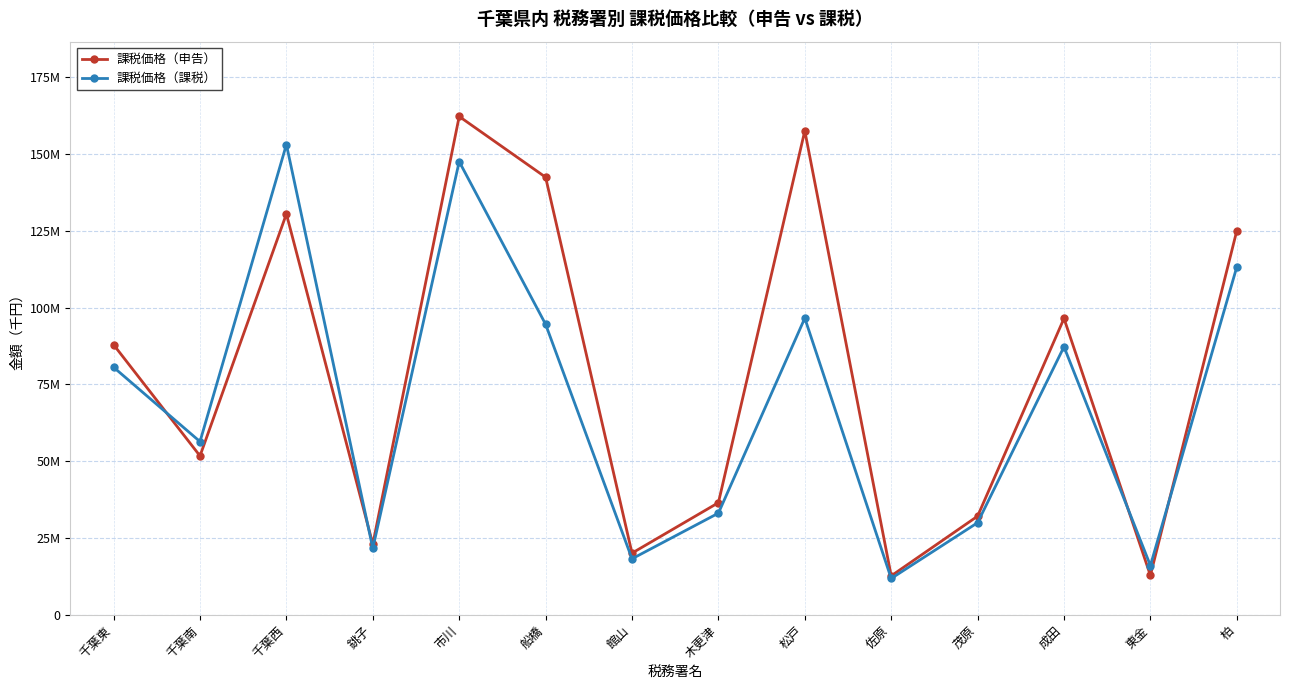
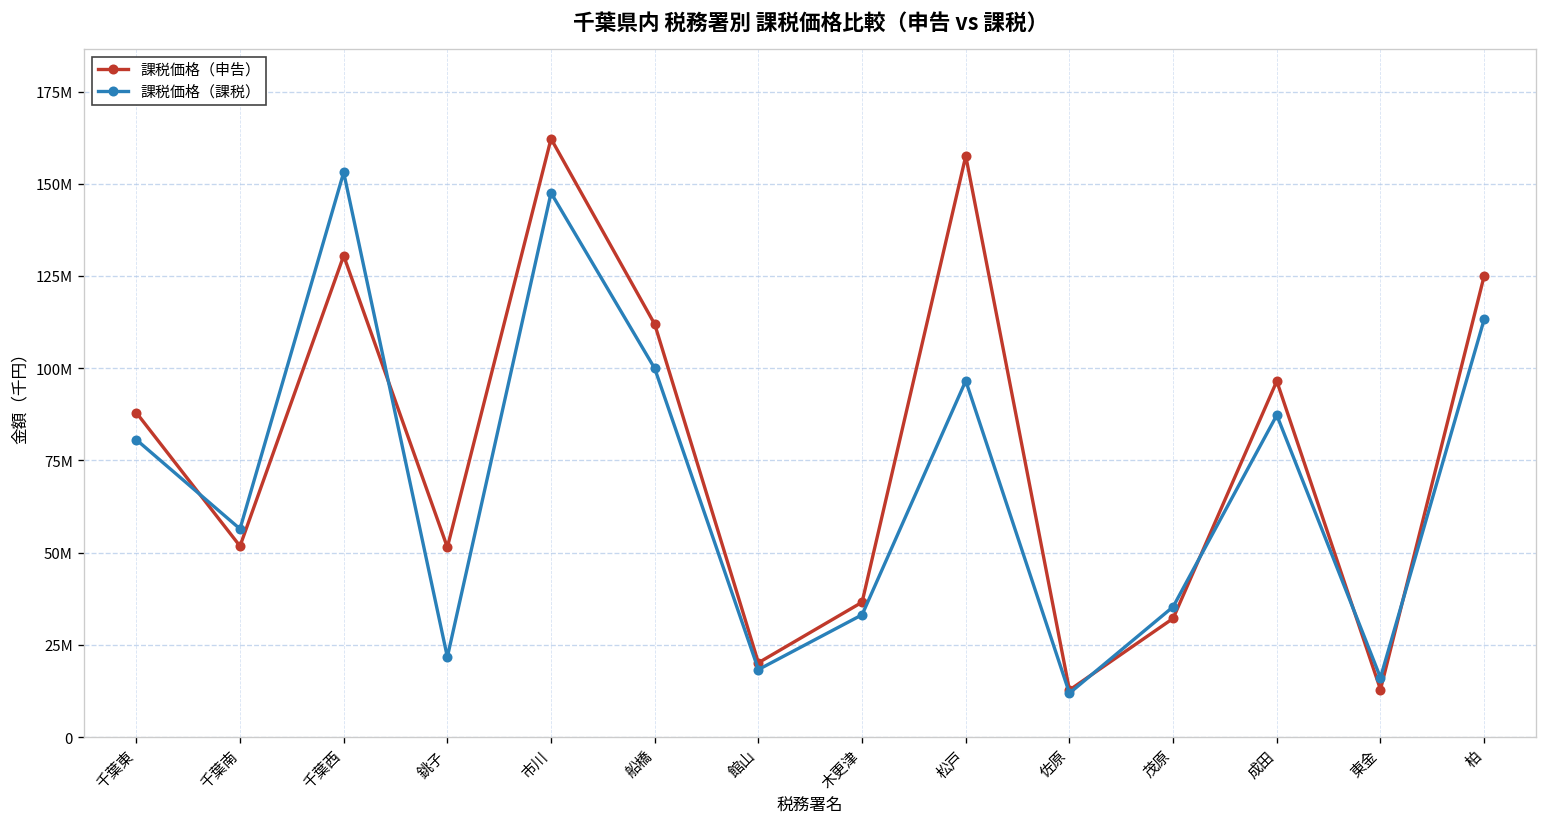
  {
    "課税価格（申告）": {
      "千葉東": 88000000,
      "千葉南": 52000000,
      "千葉西": 130000000,
-     "銚子": 23000000,
+     "銚子": 51000000,
      "市川": 162000000,
-     "船橋": 142000000,
+     "船橋": 112000000,
      "館山": 20000000,
      "木更津": 37000000,
      "松戸": 158000000,
      "佐原": 13000000,
      "茂原": 32000000,
      "成田": 96000000,
      "東金": 13000000,
      "柏": 125000000
    },
    "課税価格（課税）": {
      "千葉東": 81000000,
      "千葉南": 56000000,
      "千葉西": 153000000,
      "銚子": 22000000,
      "市川": 148000000,
-     "船橋": 95000000,
+     "船橋": 100000000,
      "館山": 18000000,
      "木更津": 33000000,
      "松戸": 97000000,
      "佐原": 12000000,
-     "茂原": 30000000,
+     "茂原": 35000000,
      "成田": 87000000,
      "東金": 16000000,
      "柏": 113000000
    }
  }
